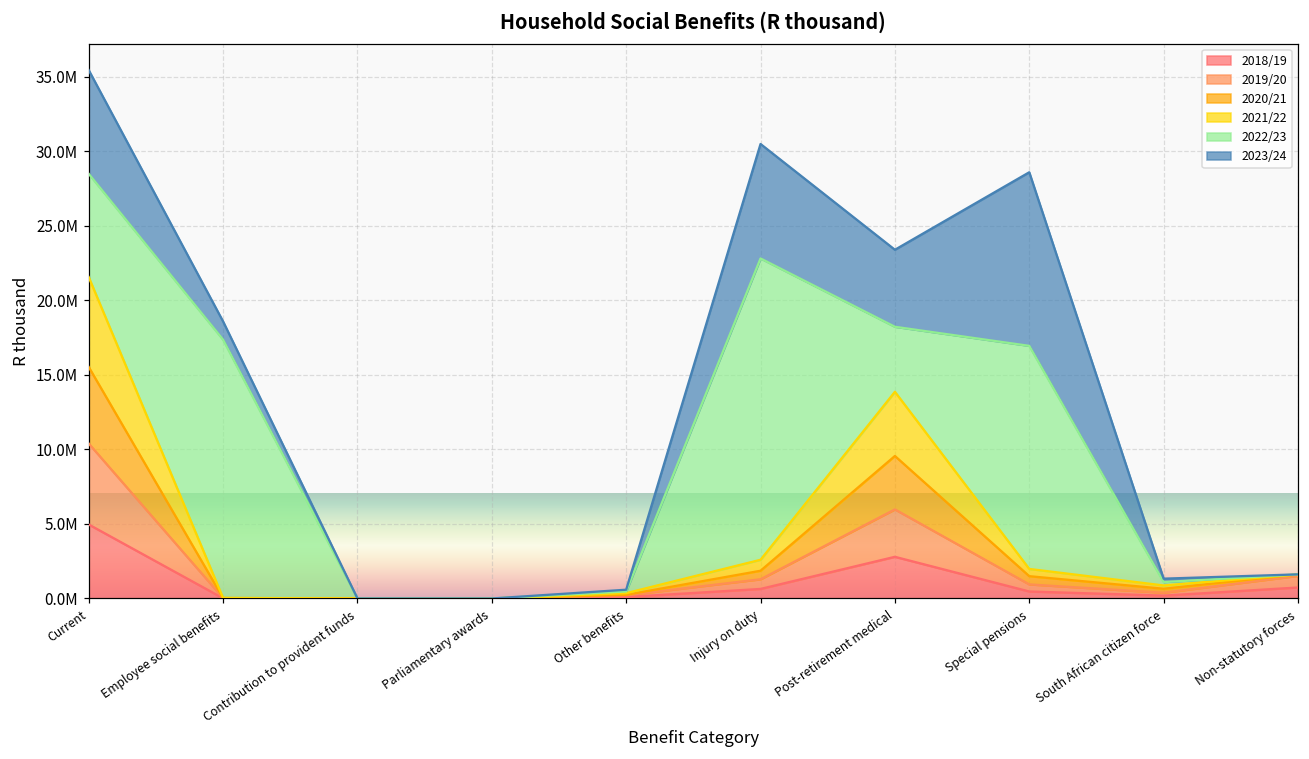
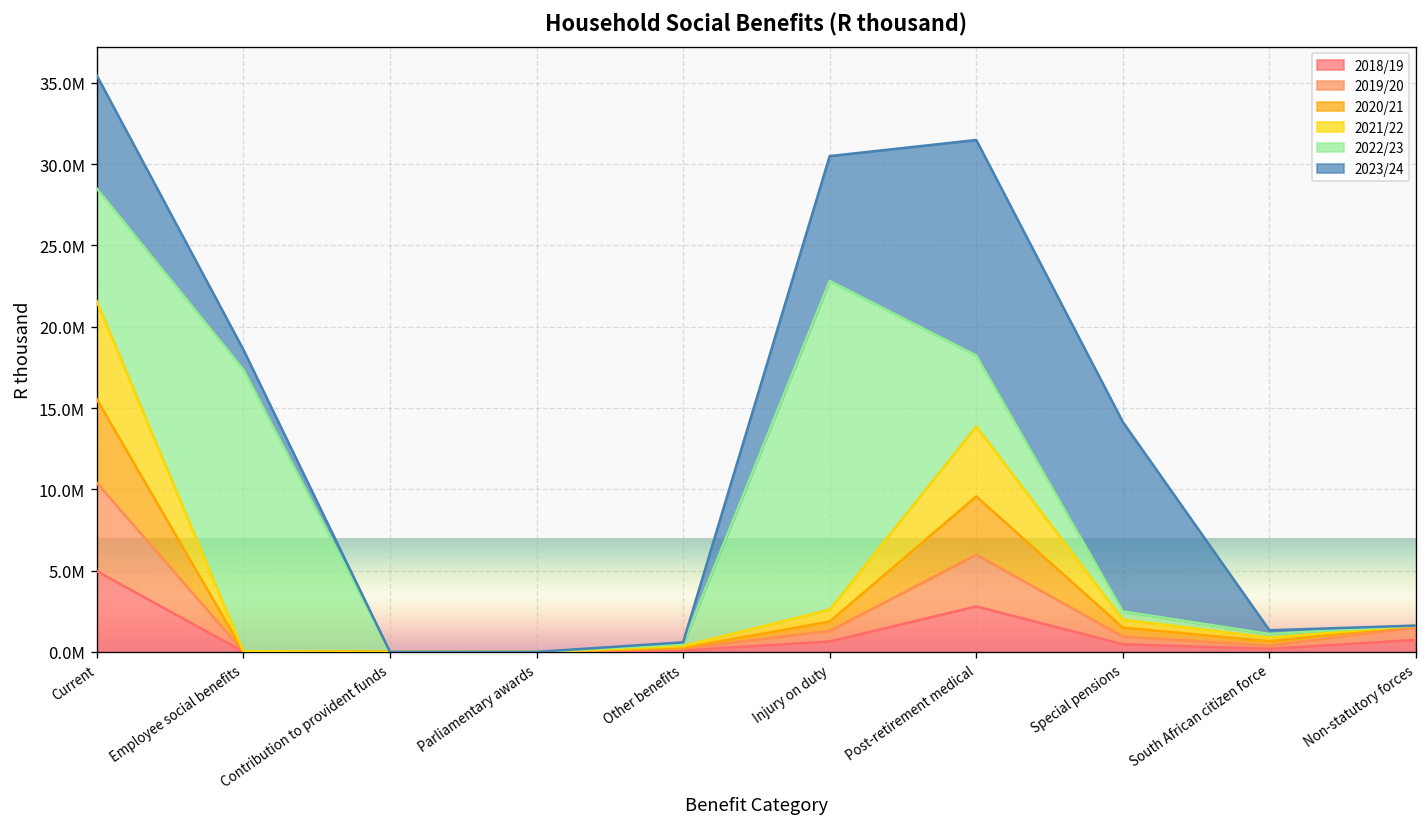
  {
    "2022/23": {
      "Current": 6900000,
      "Employee social benefits": 17300000,
      "Injury on duty": 20200000,
      "Post-retirement medical": 4400000,
-     "Special pensions": 15000000,
+     "Special pensions": 500000,
      "South African citizen force": 200000
    },
    "2023/24": {
      "Current": 7000000,
      "Employee social benefits": 1200000,
      "Injury on duty": 7700000,
-     "Post-retirement medical": 5200000,
+     "Post-retirement medical": 13300000,
      "Special pensions": 11700000,
      "South African citizen force": 200000
    }
  }
